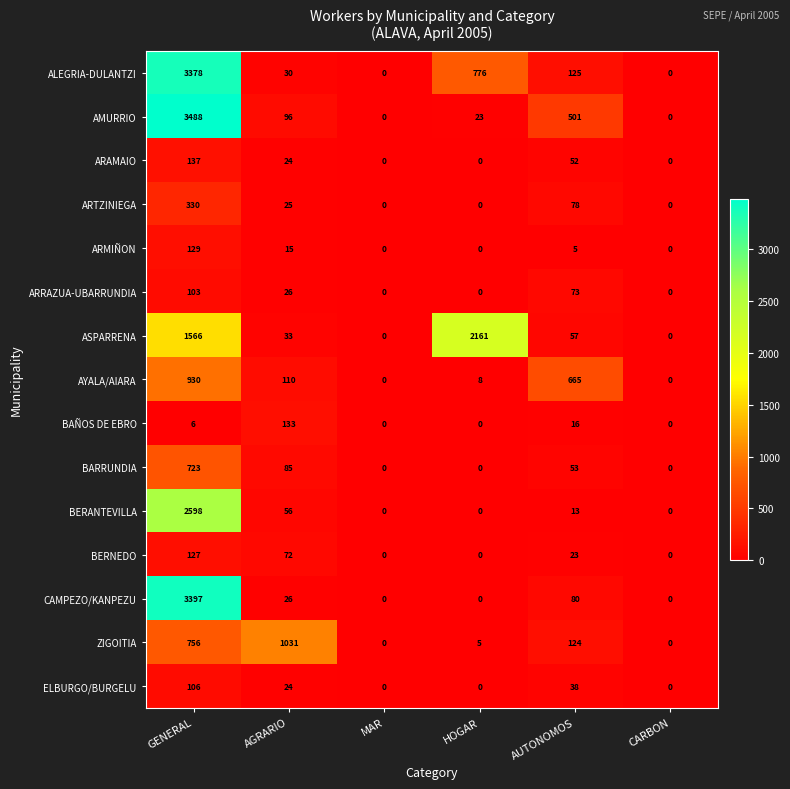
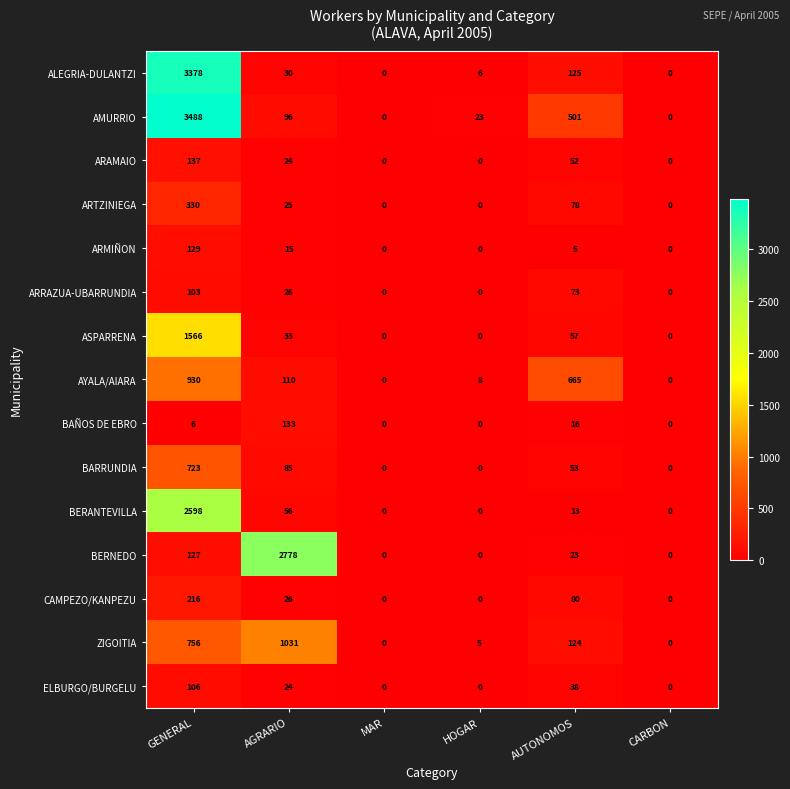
  {
    "ALEGRIA-DULANTZI": {
      "GENERAL": 3378,
      "AGRARIO": 30,
      "MAR": 0,
-     "HOGAR": 776,
+     "HOGAR": 6,
      "AUTONOMOS": 125,
      "CARBON": 0
    },
    "AMURRIO": {
      "GENERAL": 3488,
      "AGRARIO": 96,
      "MAR": 0,
      "HOGAR": 23,
      "AUTONOMOS": 501,
      "CARBON": 0
    },
    "ARAMAIO": {
      "GENERAL": 137,
      "AGRARIO": 24,
      "MAR": 0,
      "HOGAR": 0,
      "AUTONOMOS": 52,
      "CARBON": 0
    },
    "ARTZINIEGA": {
      "GENERAL": 330,
      "AGRARIO": 25,
      "MAR": 0,
      "HOGAR": 0,
      "AUTONOMOS": 78,
      "CARBON": 0
    },
    "ARMIÑON": {
      "GENERAL": 129,
      "AGRARIO": 15,
      "MAR": 0,
      "HOGAR": 0,
      "AUTONOMOS": 5,
      "CARBON": 0
    },
    "ARRAZUA-UBARRUNDIA": {
      "GENERAL": 103,
      "AGRARIO": 26,
      "MAR": 0,
      "HOGAR": 0,
      "AUTONOMOS": 73,
      "CARBON": 0
    },
    "ASPARRENA": {
      "GENERAL": 1566,
      "AGRARIO": 33,
      "MAR": 0,
-     "HOGAR": 2161,
+     "HOGAR": 0,
      "AUTONOMOS": 57,
      "CARBON": 0
    },
    "AYALA/AIARA": {
      "GENERAL": 930,
      "AGRARIO": 110,
      "MAR": 0,
      "HOGAR": 8,
      "AUTONOMOS": 665,
      "CARBON": 0
    },
    "BAÑOS DE EBRO": {
      "GENERAL": 6,
      "AGRARIO": 133,
      "MAR": 0,
      "HOGAR": 0,
      "AUTONOMOS": 16,
      "CARBON": 0
    },
    "BARRUNDIA": {
      "GENERAL": 723,
      "AGRARIO": 85,
      "MAR": 0,
      "HOGAR": 0,
      "AUTONOMOS": 53,
      "CARBON": 0
    },
    "BERANTEVILLA": {
      "GENERAL": 2598,
      "AGRARIO": 56,
      "MAR": 0,
      "HOGAR": 0,
      "AUTONOMOS": 13,
      "CARBON": 0
    },
    "BERNEDO": {
      "GENERAL": 127,
-     "AGRARIO": 72,
+     "AGRARIO": 2778,
      "MAR": 0,
      "HOGAR": 0,
      "AUTONOMOS": 23,
      "CARBON": 0
    },
    "CAMPEZO/KANPEZU": {
-     "GENERAL": 3397,
+     "GENERAL": 216,
      "AGRARIO": 26,
      "MAR": 0,
      "HOGAR": 0,
      "AUTONOMOS": 80,
      "CARBON": 0
    },
    "ZIGOITIA": {
      "GENERAL": 756,
      "AGRARIO": 1031,
      "MAR": 0,
      "HOGAR": 5,
      "AUTONOMOS": 124,
      "CARBON": 0
    },
    "ELBURGO/BURGELU": {
      "GENERAL": 106,
      "AGRARIO": 24,
      "MAR": 0,
      "HOGAR": 0,
      "AUTONOMOS": 38,
      "CARBON": 0
    }
  }
